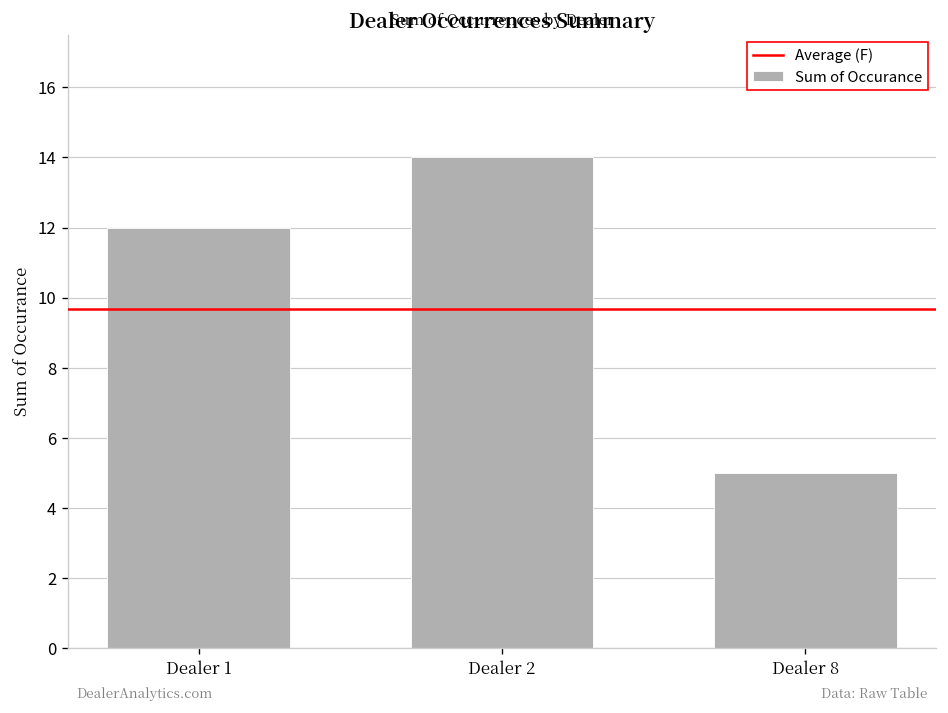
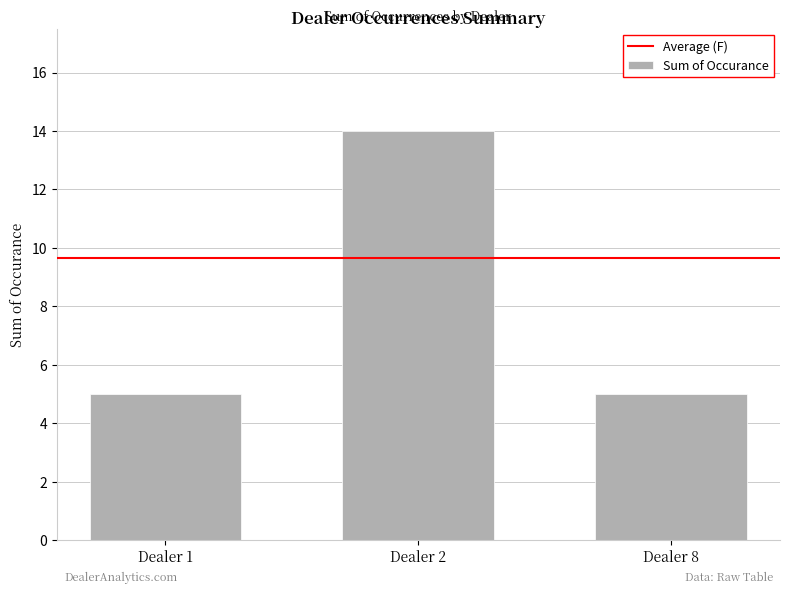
  {
-   "Dealer 1": 12,
+   "Dealer 1": 5,
    "Dealer 2": 14,
    "Dealer 8": 5
  }
